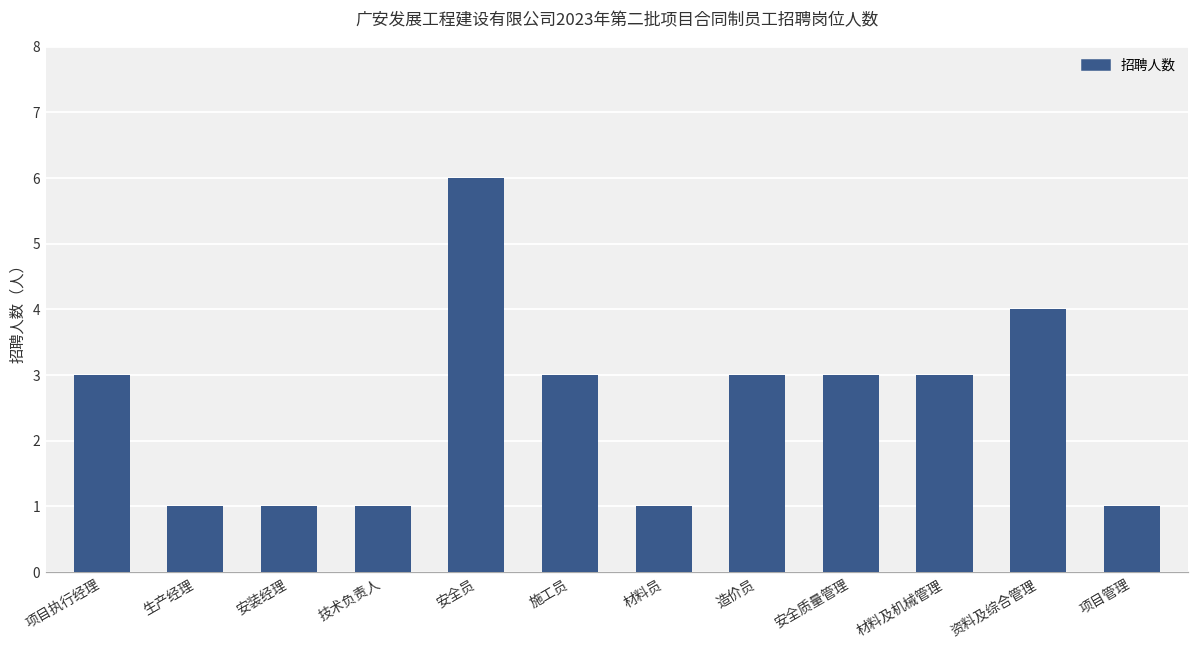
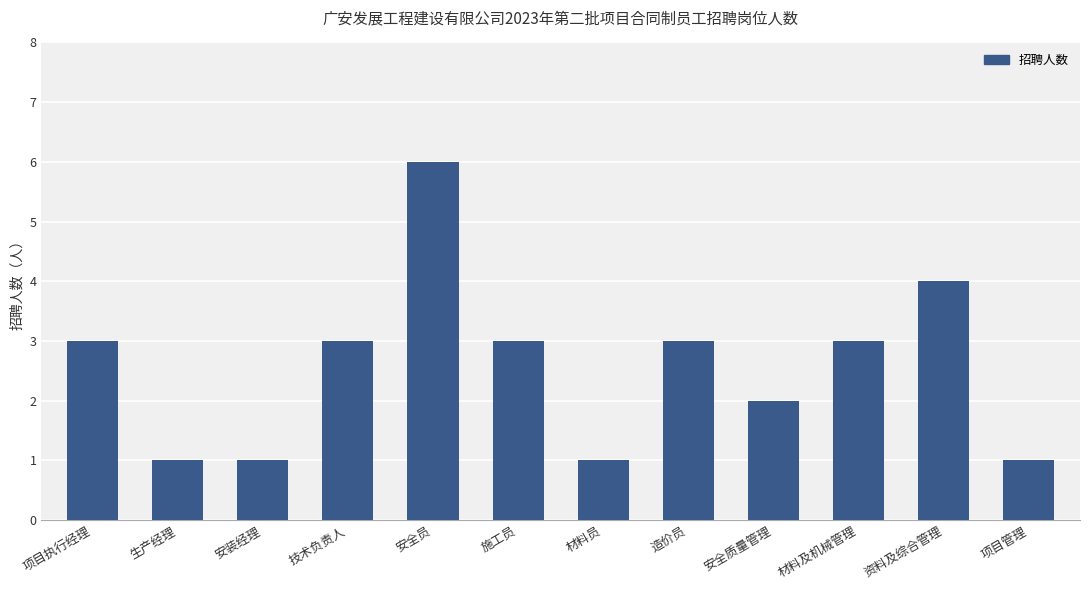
  {
    "项目执行经理": 3,
    "生产经理": 1,
    "安装经理": 1,
-   "技术负责人": 1,
+   "技术负责人": 3,
    "安全员": 6,
    "施工员": 3,
    "材料员": 1,
    "造价员": 3,
-   "安全质量管理": 3,
+   "安全质量管理": 2,
    "材料及机械管理": 3,
    "资料及综合管理": 4,
    "项目管理": 1
  }
